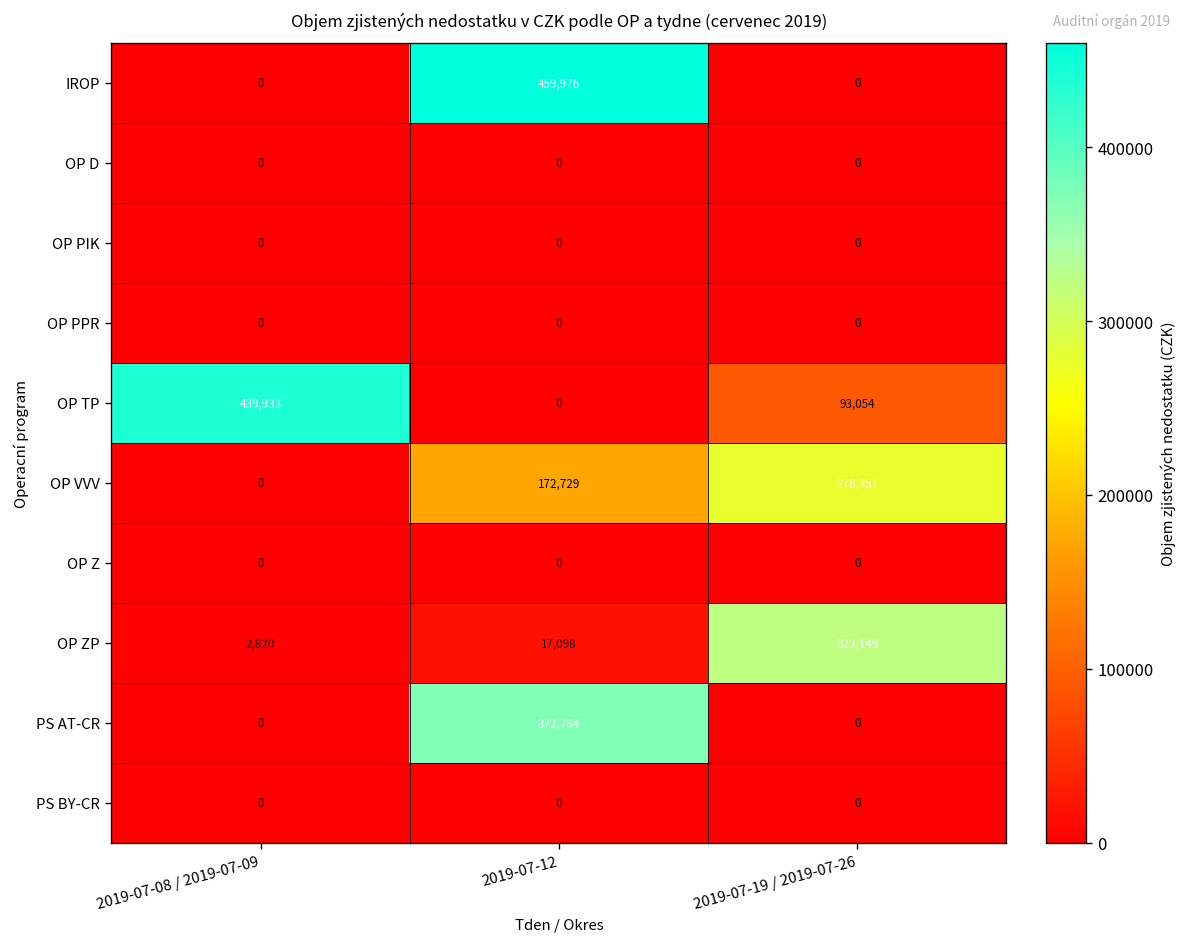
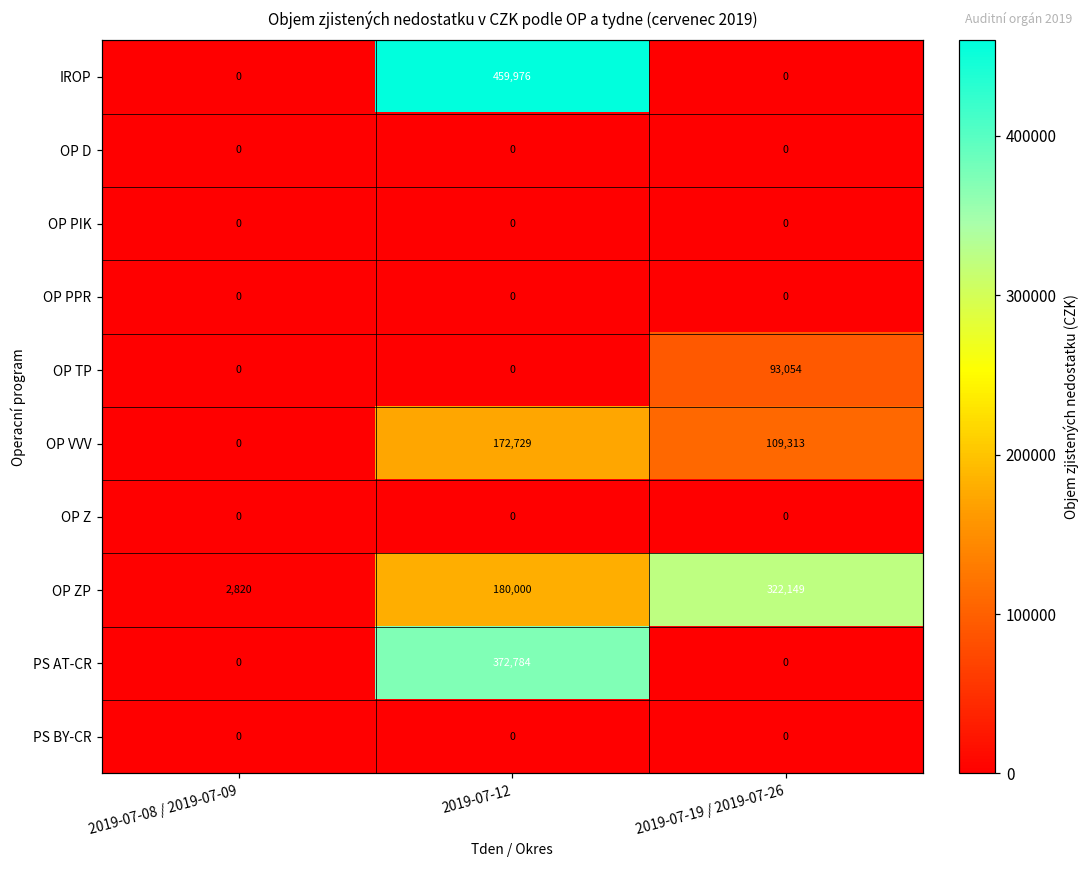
  {
    "IROP": {
      "2019-07-08 / 2019-07-09": "0",
      "2019-07-12": "459,976",
      "2019-07-19 / 2019-07-26": "0"
    },
    "OP D": {
      "2019-07-08 / 2019-07-09": "0",
      "2019-07-12": "0",
      "2019-07-19 / 2019-07-26": "0"
    },
    "OP PIK": {
      "2019-07-08 / 2019-07-09": "0",
      "2019-07-12": "0",
      "2019-07-19 / 2019-07-26": "0"
    },
    "OP PPR": {
      "2019-07-08 / 2019-07-09": "0",
      "2019-07-12": "0",
      "2019-07-19 / 2019-07-26": "0"
    },
    "OP TP": {
-     "2019-07-08 / 2019-07-09": "439,933",
+     "2019-07-08 / 2019-07-09": "0",
      "2019-07-12": "0",
      "2019-07-19 / 2019-07-26": "93,054"
    },
    "OP VVV": {
      "2019-07-08 / 2019-07-09": "0",
      "2019-07-12": "172,729",
-     "2019-07-19 / 2019-07-26": "278,351"
+     "2019-07-19 / 2019-07-26": "109,313"
    },
    "OP Z": {
      "2019-07-08 / 2019-07-09": "0",
      "2019-07-12": "0",
      "2019-07-19 / 2019-07-26": "0"
    },
    "OP ZP": {
      "2019-07-08 / 2019-07-09": "2,820",
-     "2019-07-12": "17,098",
+     "2019-07-12": "180,000",
      "2019-07-19 / 2019-07-26": "322,149"
    },
    "PS AT-CR": {
      "2019-07-08 / 2019-07-09": "0",
      "2019-07-12": "372,784",
      "2019-07-19 / 2019-07-26": "0"
    },
    "PS BY-CR": {
      "2019-07-08 / 2019-07-09": "0",
      "2019-07-12": "0",
      "2019-07-19 / 2019-07-26": "0"
    }
  }
